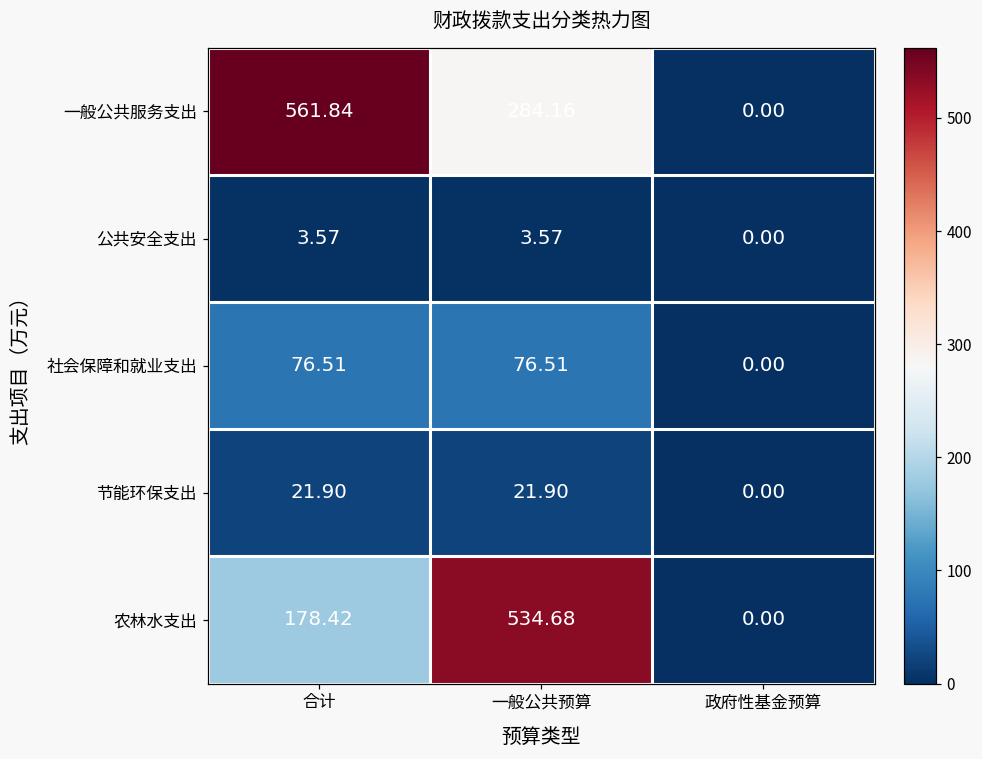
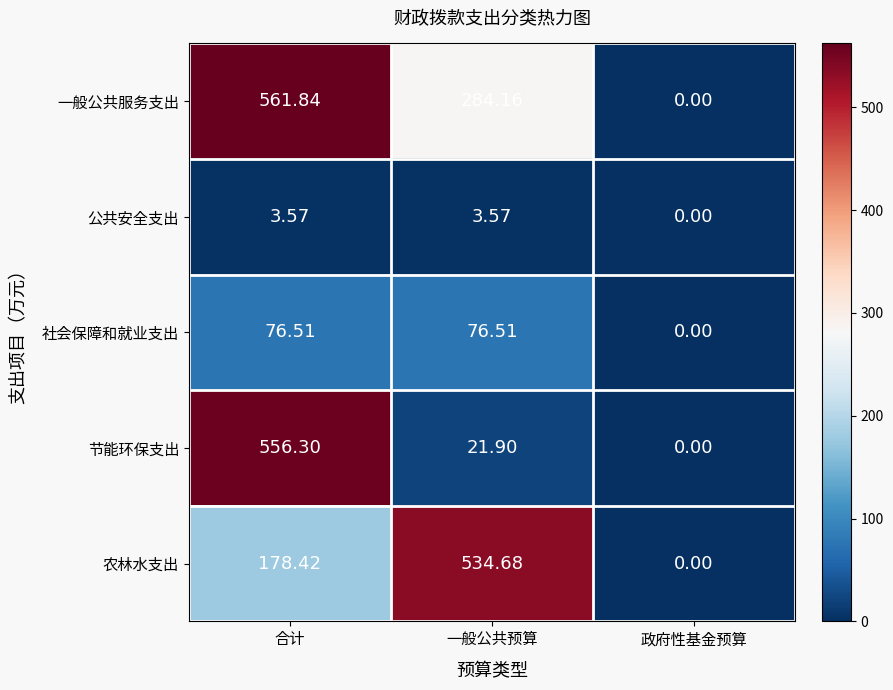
  {
    "一般公共服务支出": {
      "合计": 561.84,
      "政府性基金预算": 0.00
    },
    "公共安全支出": {
      "合计": 3.57,
      "一般公共预算": 3.57,
      "政府性基金预算": 0.00
    },
    "社会保障和就业支出": {
      "合计": 76.51,
      "一般公共预算": 76.51,
      "政府性基金预算": 0.00
    },
    "节能环保支出": {
-     "合计": 21.90,
+     "合计": 556.30,
      "一般公共预算": 21.90,
      "政府性基金预算": 0.00
    },
    "农林水支出": {
      "合计": 178.42,
      "一般公共预算": 534.68,
      "政府性基金预算": 0.00
    }
  }
